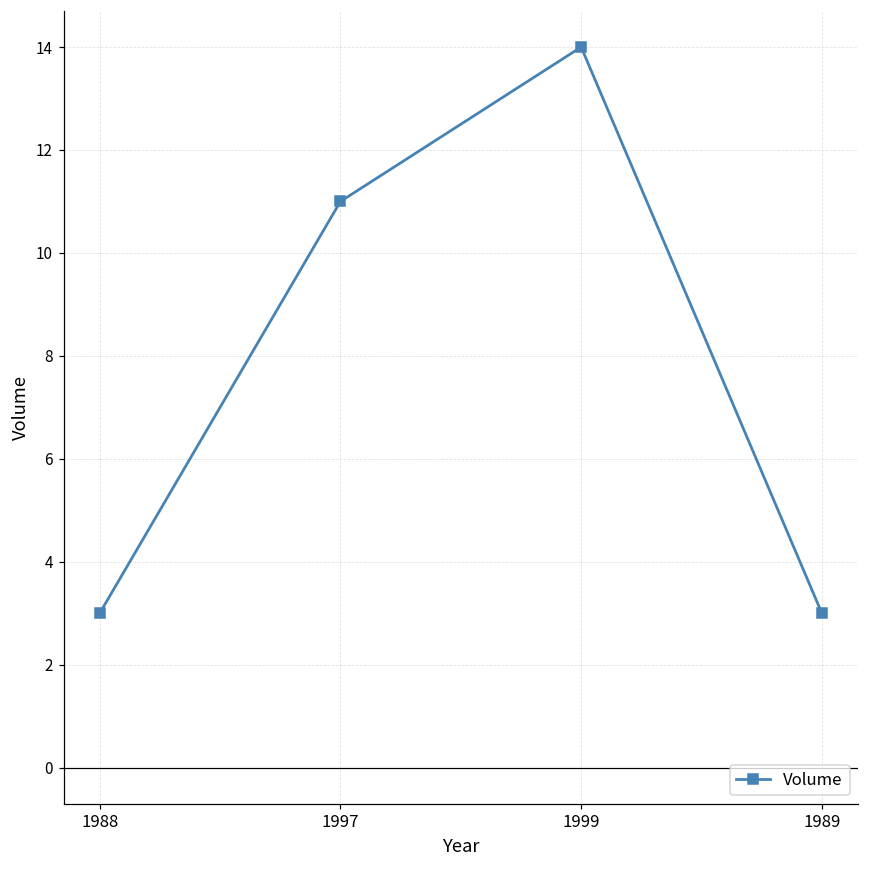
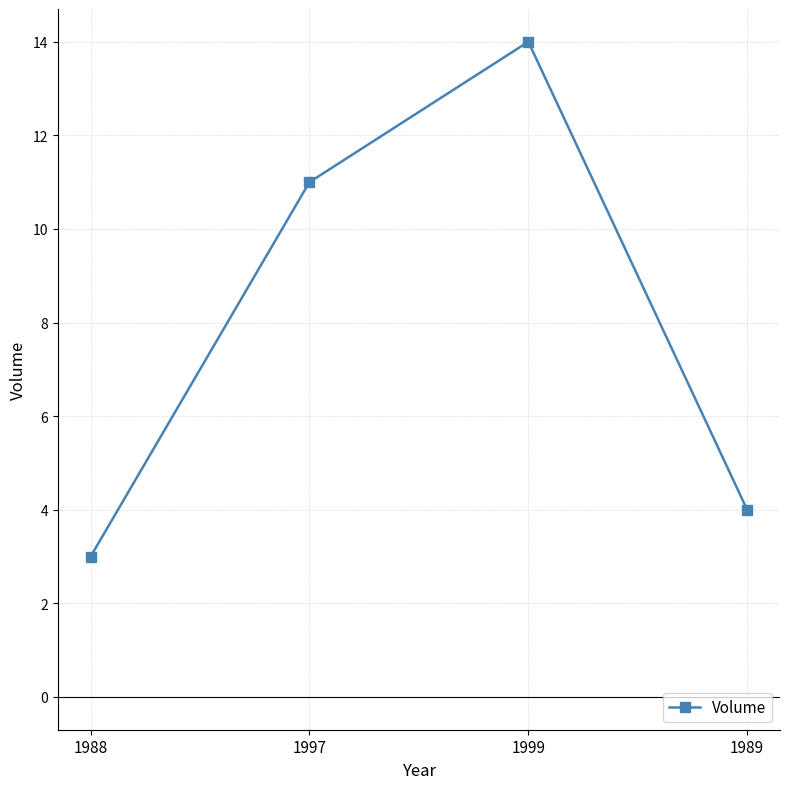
  {
    "1988": 3,
    "1997": 11,
    "1999": 14,
-   "1989": 3
+   "1989": 4
  }
